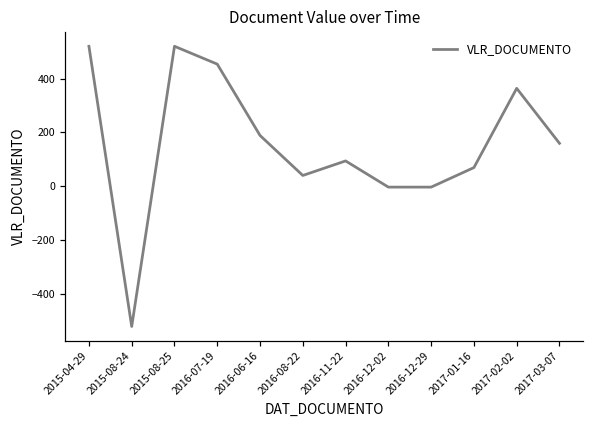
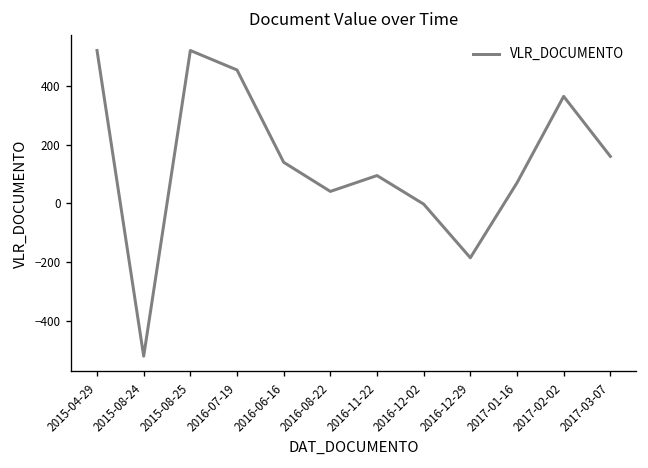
  {
    "2015-04-29": 520,
    "2015-08-24": -520,
    "2015-08-25": 520,
    "2016-07-19": 450,
-   "2016-06-16": 190,
+   "2016-06-16": 140,
    "2016-08-22": 40,
    "2016-11-22": 90,
    "2016-12-02": 0,
-   "2016-12-29": 0,
+   "2016-12-29": -190,
    "2017-01-16": 70,
    "2017-02-02": 360,
    "2017-03-07": 160
  }
